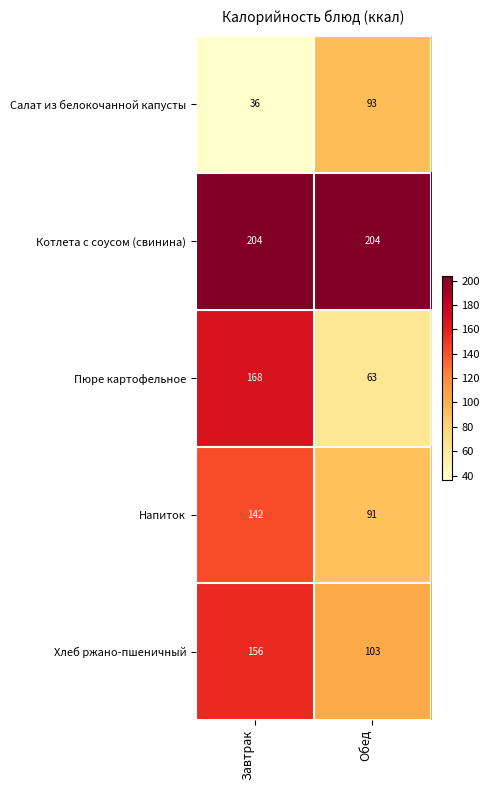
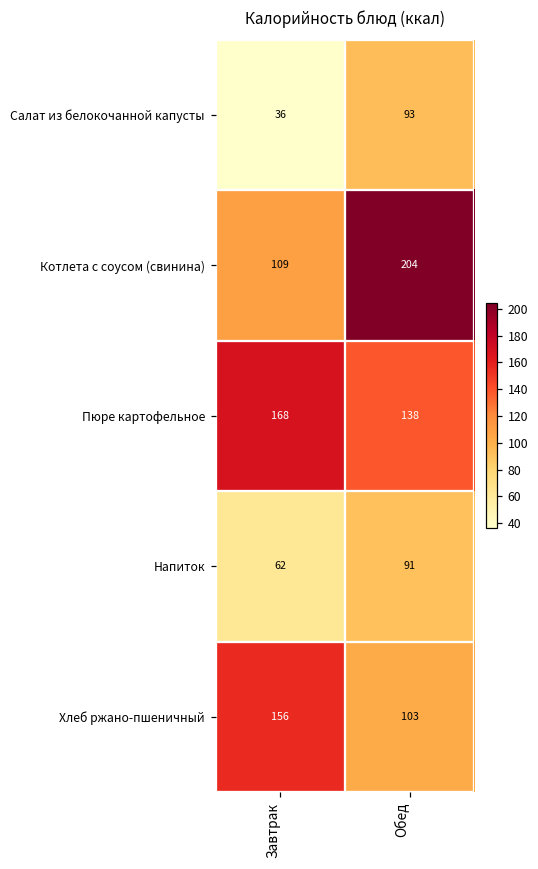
  {
    "Салат из белокочанной капусты": {
      "Завтрак": 36,
      "Обед": 93
    },
    "Котлета с соусом (свинина)": {
-     "Завтрак": 204,
+     "Завтрак": 109,
      "Обед": 204
    },
    "Пюре картофельное": {
      "Завтрак": 168,
-     "Обед": 63
+     "Обед": 138
    },
    "Напиток": {
-     "Завтрак": 142,
+     "Завтрак": 62,
      "Обед": 91
    },
    "Хлеб ржано-пшеничный": {
      "Завтрак": 156,
      "Обед": 103
    }
  }
